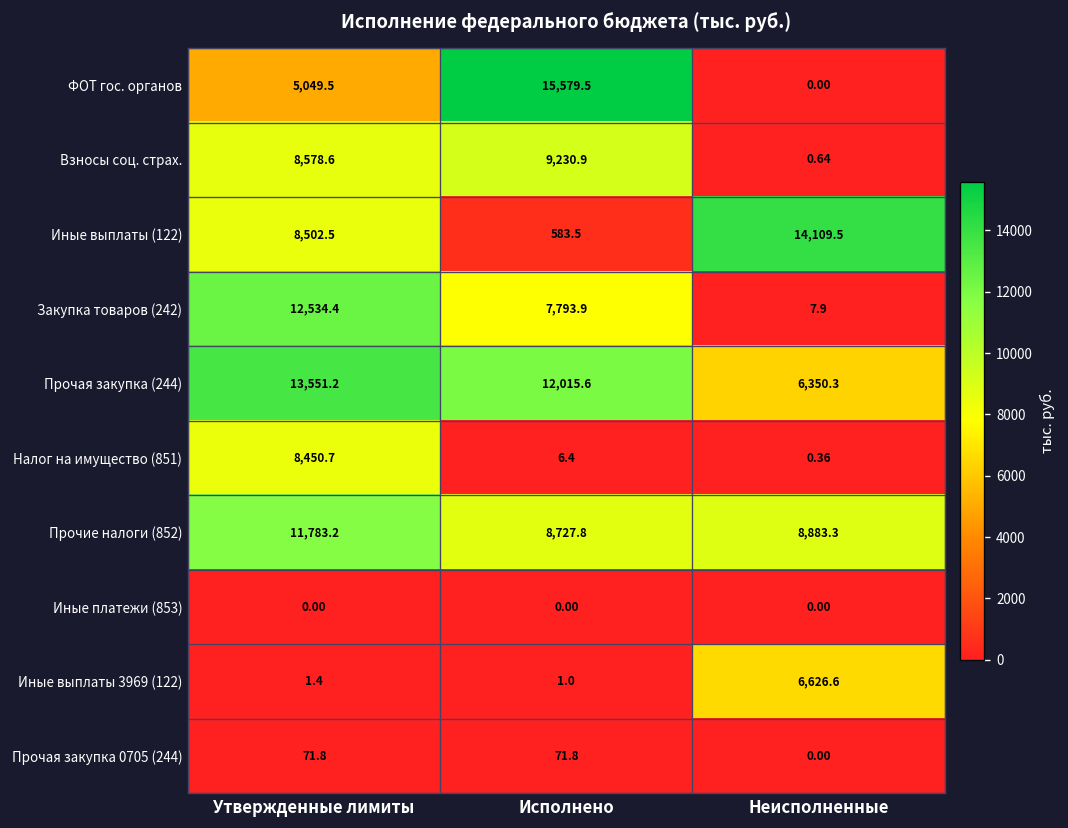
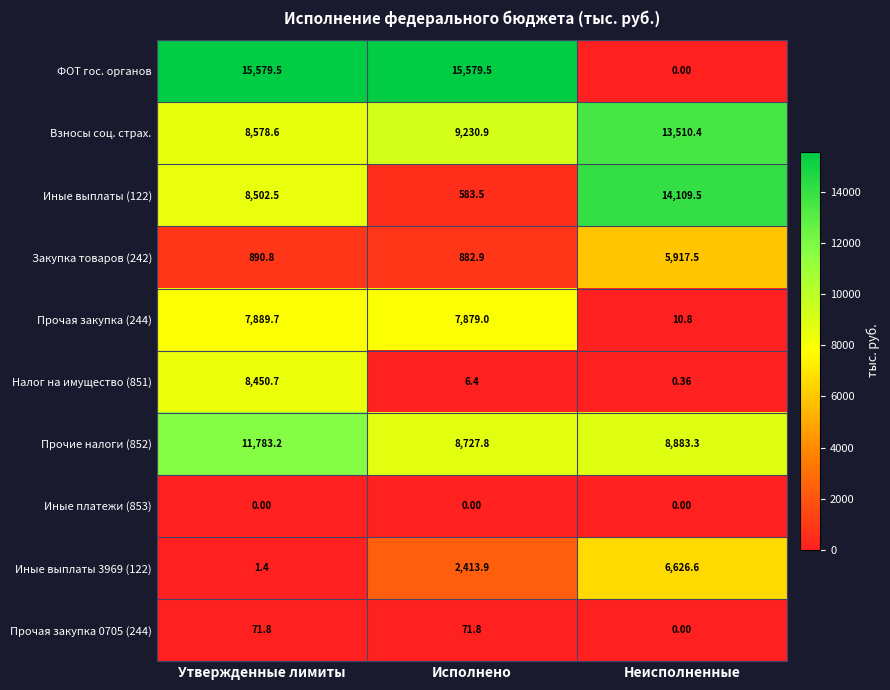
  {
    "ФОТ гос. органов": {
-     "Утвержденные лимиты": "5,049.5",
+     "Утвержденные лимиты": "15,579.5",
      "Исполнено": "15,579.5",
      "Неисполненные": "0.00"
    },
    "Взносы соц. страх.": {
      "Утвержденные лимиты": "8,578.6",
      "Исполнено": "9,230.9",
-     "Неисполненные": "0.64"
+     "Неисполненные": "13,510.4"
    },
    "Иные выплаты (122)": {
      "Утвержденные лимиты": "8,502.5",
      "Исполнено": "583.5",
      "Неисполненные": "14,109.5"
    },
    "Закупка товаров (242)": {
-     "Утвержденные лимиты": "12,534.4",
-     "Исполнено": "7,793.9",
-     "Неисполненные": "7.9"
+     "Утвержденные лимиты": "890.8",
+     "Исполнено": "882.9",
+     "Неисполненные": "5,917.5"
    },
    "Прочая закупка (244)": {
-     "Утвержденные лимиты": "13,551.2",
-     "Исполнено": "12,015.6",
-     "Неисполненные": "6,350.3"
+     "Утвержденные лимиты": "7,889.7",
+     "Исполнено": "7,879.0",
+     "Неисполненные": "10.8"
    },
    "Налог на имущество (851)": {
      "Утвержденные лимиты": "8,450.7",
      "Исполнено": "6.4",
      "Неисполненные": "0.36"
    },
    "Прочие налоги (852)": {
      "Утвержденные лимиты": "11,783.2",
      "Исполнено": "8,727.8",
      "Неисполненные": "8,883.3"
    },
    "Иные платежи (853)": {
      "Утвержденные лимиты": "0.00",
      "Исполнено": "0.00",
      "Неисполненные": "0.00"
    },
    "Иные выплаты 3969 (122)": {
      "Утвержденные лимиты": "1.4",
-     "Исполнено": "1.0",
+     "Исполнено": "2,413.9",
      "Неисполненные": "6,626.6"
    },
    "Прочая закупка 0705 (244)": {
      "Утвержденные лимиты": "71.8",
      "Исполнено": "71.8",
      "Неисполненные": "0.00"
    }
  }
